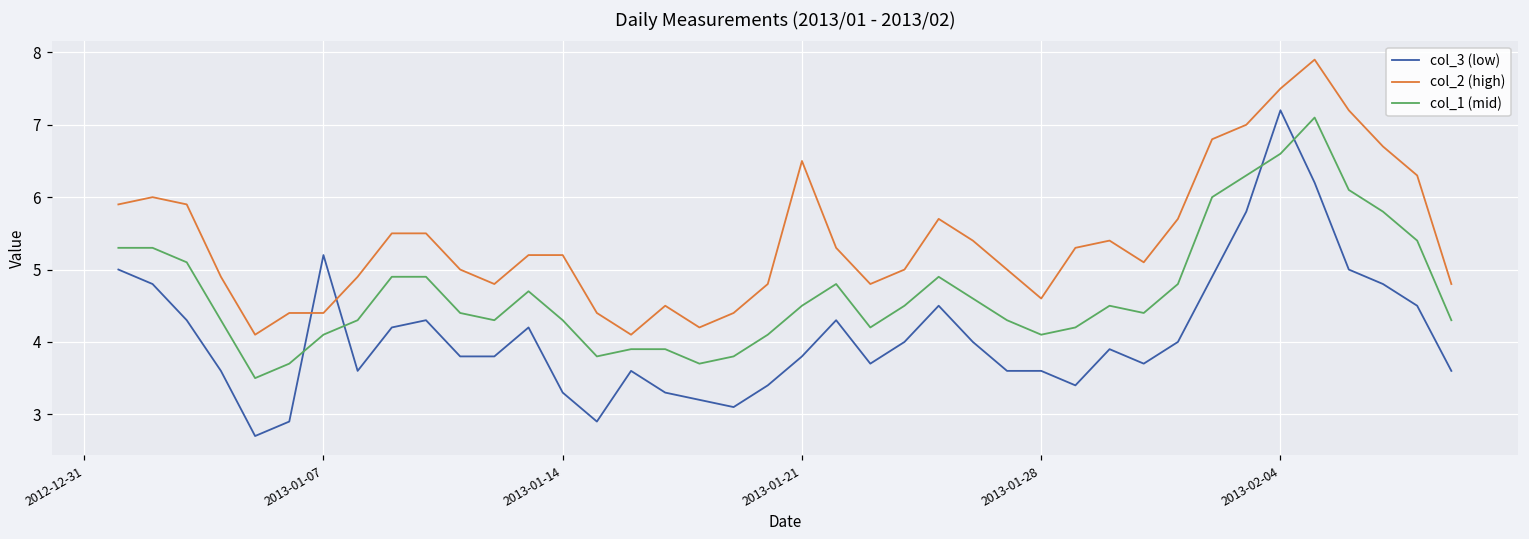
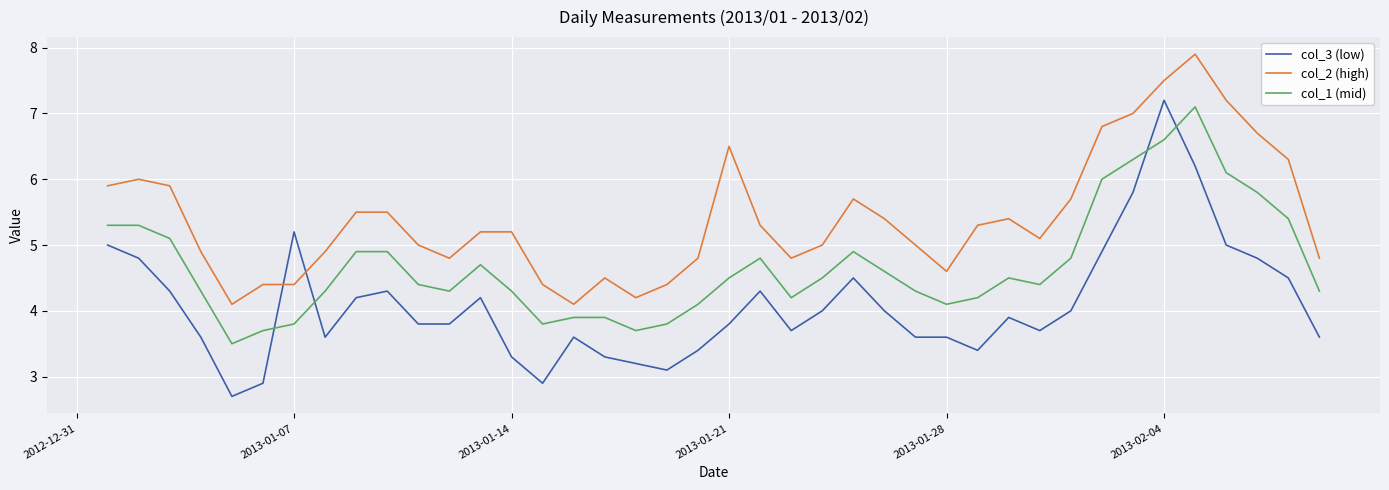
  {
    "col_3 (low)": {
      "2013-01-07": 5.2,
      "2013-01-14": 3.3,
      "2013-01-21": 3.8,
      "2013-01-28": 3.6,
      "2013-02-04": 7.2
    },
    "col_2 (high)": {
      "2013-01-07": 4.4,
      "2013-01-14": 5.2,
      "2013-01-21": 6.5,
      "2013-01-28": 4.6,
      "2013-02-04": 7.5
    },
    "col_1 (mid)": {
-     "2013-01-07": 4.1,
+     "2013-01-07": 3.8,
      "2013-01-14": 4.3,
      "2013-01-21": 4.5,
      "2013-01-28": 4.1,
      "2013-02-04": 6.6
    }
  }
